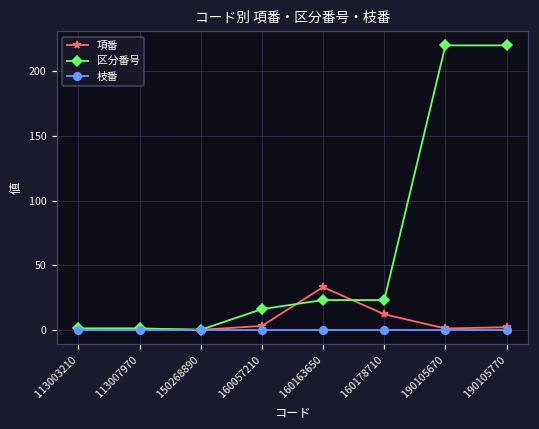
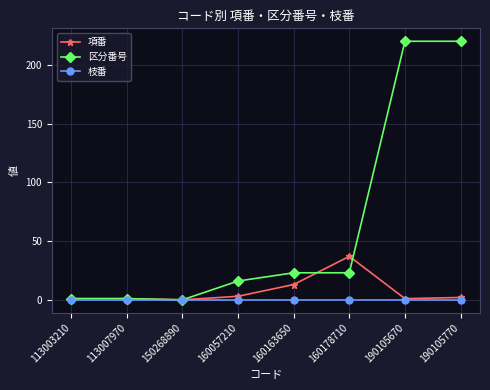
  {
    "項番": {
      "160057210": 3,
-     "160163650": 33,
-     "160178710": 12
+     "160163650": 13,
+     "160178710": 37
    },
    "区分番号": {
      "160057210": 16,
      "160163650": 23,
      "160178710": 23,
      "190105670": 220,
      "190105770": 220
    },
    "枝番": {
      "160057210": 0,
      "160163650": 0,
      "160178710": 0
    }
  }
